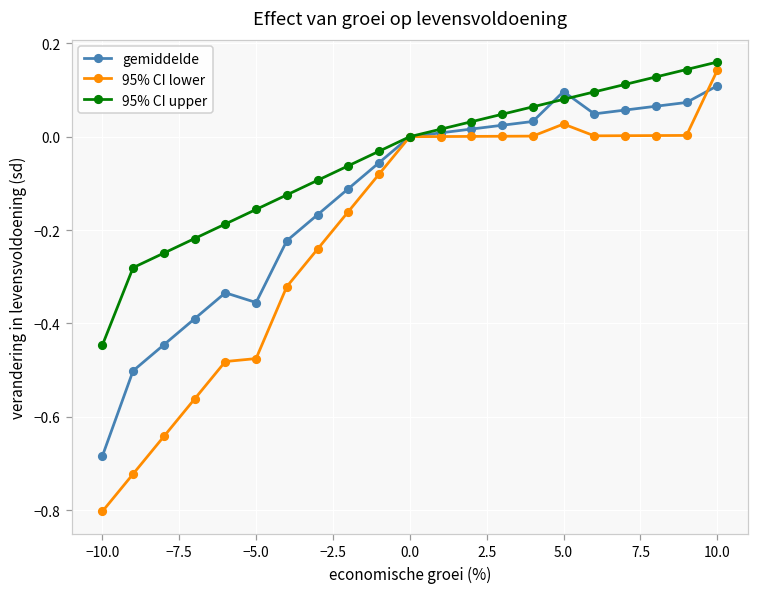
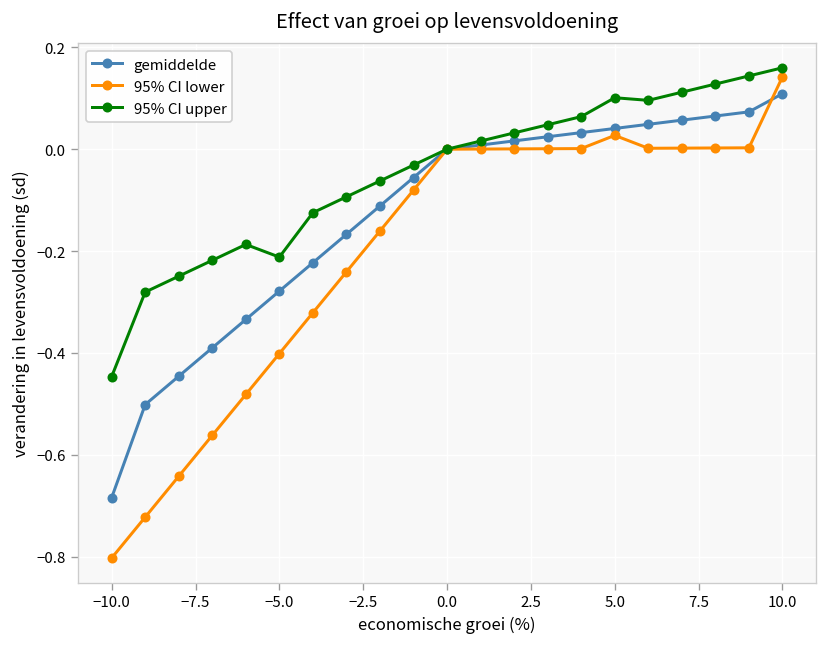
  {
    "gemiddelde": {
      "−10.0": -0.68,
-     "−5.0": -0.36,
-     "5.0": 0.10,
+     "−5.0": -0.28,
+     "5.0": 0.04,
      "10.0": 0.11
    },
    "95% CI lower": {
      "−10.0": -0.80,
-     "−5.0": -0.48,
+     "−5.0": -0.40,
      "5.0": 0.03,
      "10.0": 0.14
    },
    "95% CI upper": {
      "−10.0": -0.45,
-     "−5.0": -0.16,
-     "5.0": 0.08,
+     "−5.0": -0.21,
+     "5.0": 0.10,
      "10.0": 0.16
    }
  }
